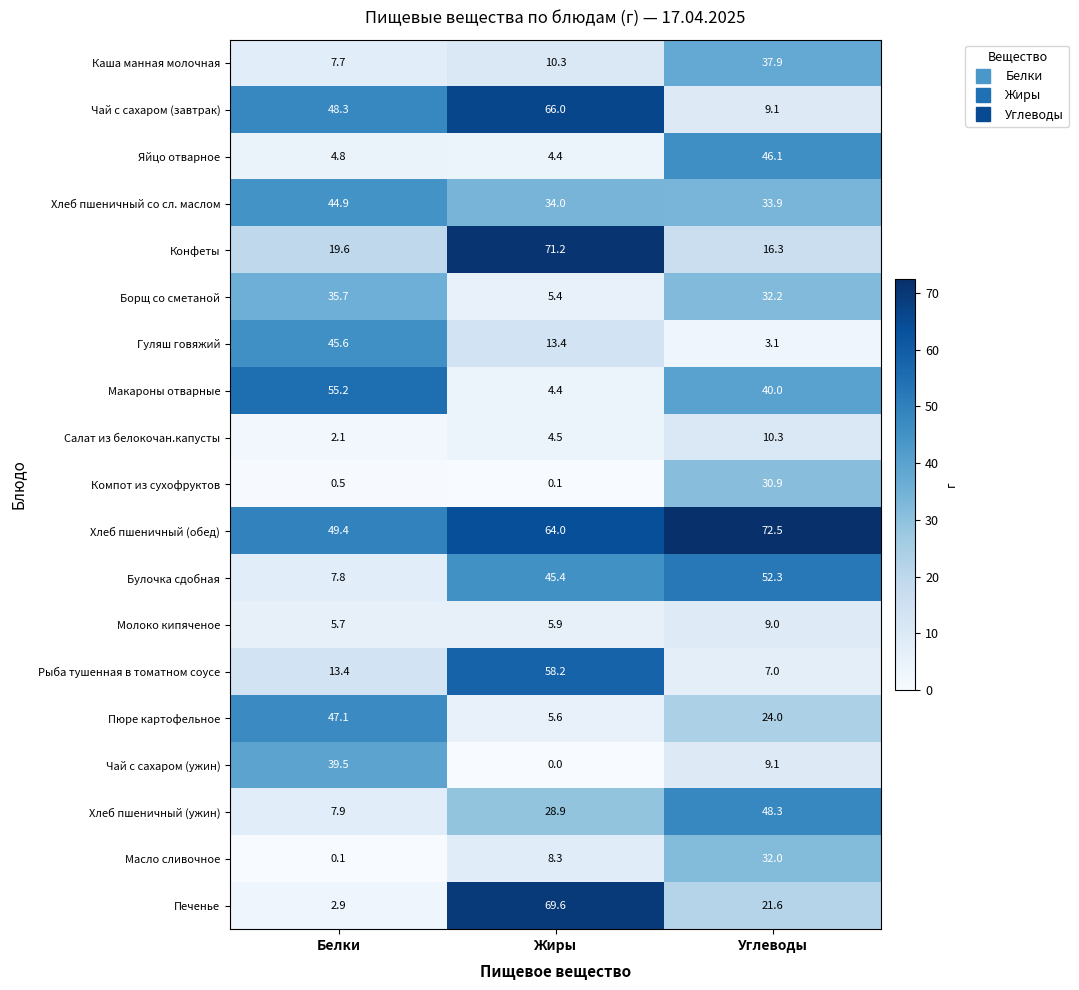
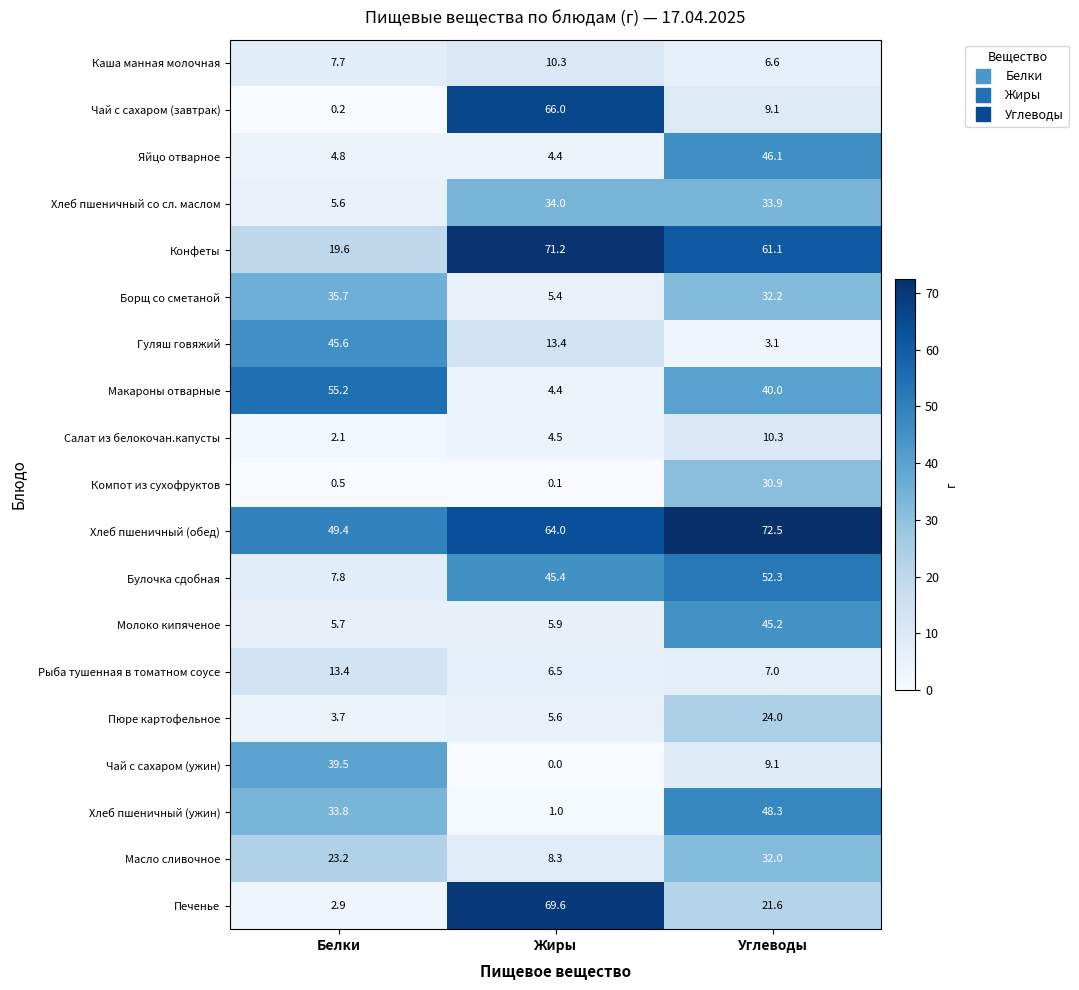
  {
    "Каша манная молочная": {
      "Белки": 7.7,
      "Жиры": 10.3,
-     "Углеводы": 37.9
+     "Углеводы": 6.6
    },
    "Чай с сахаром (завтрак)": {
-     "Белки": 48.3,
+     "Белки": 0.2,
      "Жиры": 66.0,
      "Углеводы": 9.1
    },
    "Яйцо отварное": {
      "Белки": 4.8,
      "Жиры": 4.4,
      "Углеводы": 46.1
    },
    "Хлеб пшеничный со сл. маслом": {
-     "Белки": 44.9,
+     "Белки": 5.6,
      "Жиры": 34.0,
      "Углеводы": 33.9
    },
    "Конфеты": {
      "Белки": 19.6,
      "Жиры": 71.2,
-     "Углеводы": 16.3
+     "Углеводы": 61.1
    },
    "Борщ со сметаной": {
      "Белки": 35.7,
      "Жиры": 5.4,
      "Углеводы": 32.2
    },
    "Гуляш говяжий": {
      "Белки": 45.6,
      "Жиры": 13.4,
      "Углеводы": 3.1
    },
    "Макароны отварные": {
      "Белки": 55.2,
      "Жиры": 4.4,
      "Углеводы": 40.0
    },
    "Салат из белокочан.капусты": {
      "Белки": 2.1,
      "Жиры": 4.5,
      "Углеводы": 10.3
    },
    "Компот из сухофруктов": {
      "Белки": 0.5,
      "Жиры": 0.1,
      "Углеводы": 30.9
    },
    "Хлеб пшеничный (обед)": {
      "Белки": 49.4,
      "Жиры": 64.0,
      "Углеводы": 72.5
    },
    "Булочка сдобная": {
      "Белки": 7.8,
      "Жиры": 45.4,
      "Углеводы": 52.3
    },
    "Молоко кипяченое": {
      "Белки": 5.7,
      "Жиры": 5.9,
-     "Углеводы": 9.0
+     "Углеводы": 45.2
    },
    "Рыба тушенная в томатном соусе": {
      "Белки": 13.4,
-     "Жиры": 58.2,
+     "Жиры": 6.5,
      "Углеводы": 7.0
    },
    "Пюре картофельное": {
-     "Белки": 47.1,
+     "Белки": 3.7,
      "Жиры": 5.6,
      "Углеводы": 24.0
    },
    "Чай с сахаром (ужин)": {
      "Белки": 39.5,
      "Жиры": 0.0,
      "Углеводы": 9.1
    },
    "Хлеб пшеничный (ужин)": {
-     "Белки": 7.9,
-     "Жиры": 28.9,
+     "Белки": 33.8,
+     "Жиры": 1.0,
      "Углеводы": 48.3
    },
    "Масло сливочное": {
-     "Белки": 0.1,
+     "Белки": 23.2,
      "Жиры": 8.3,
      "Углеводы": 32.0
    },
    "Печенье": {
      "Белки": 2.9,
      "Жиры": 69.6,
      "Углеводы": 21.6
    }
  }
